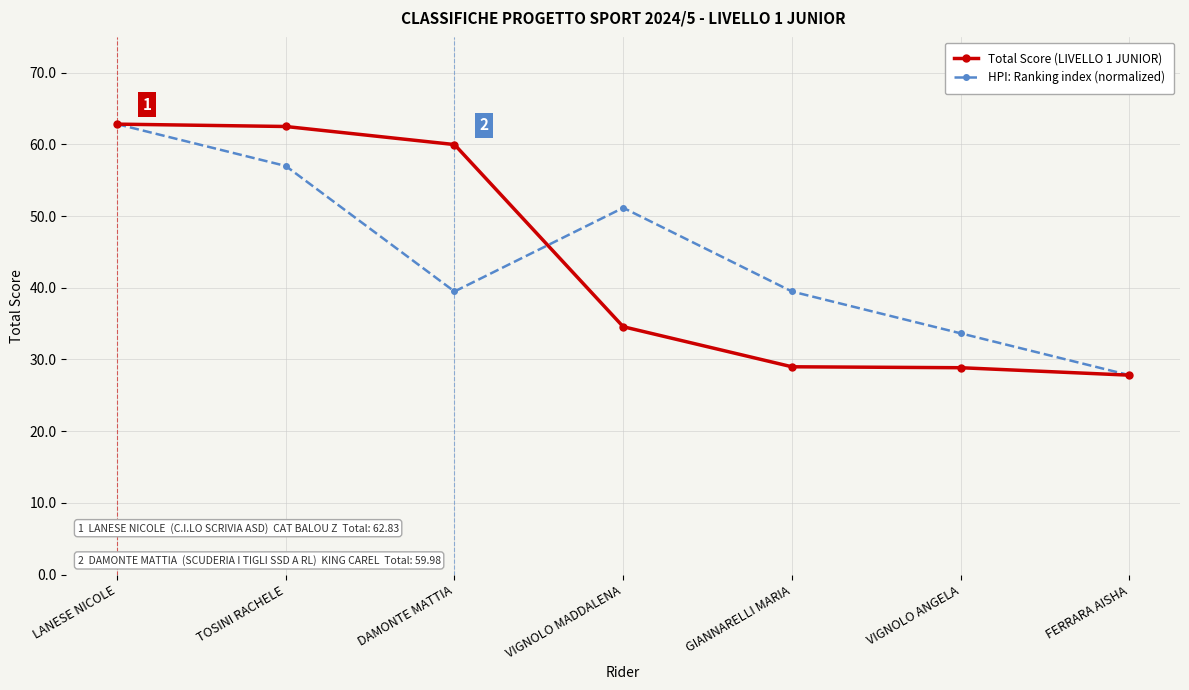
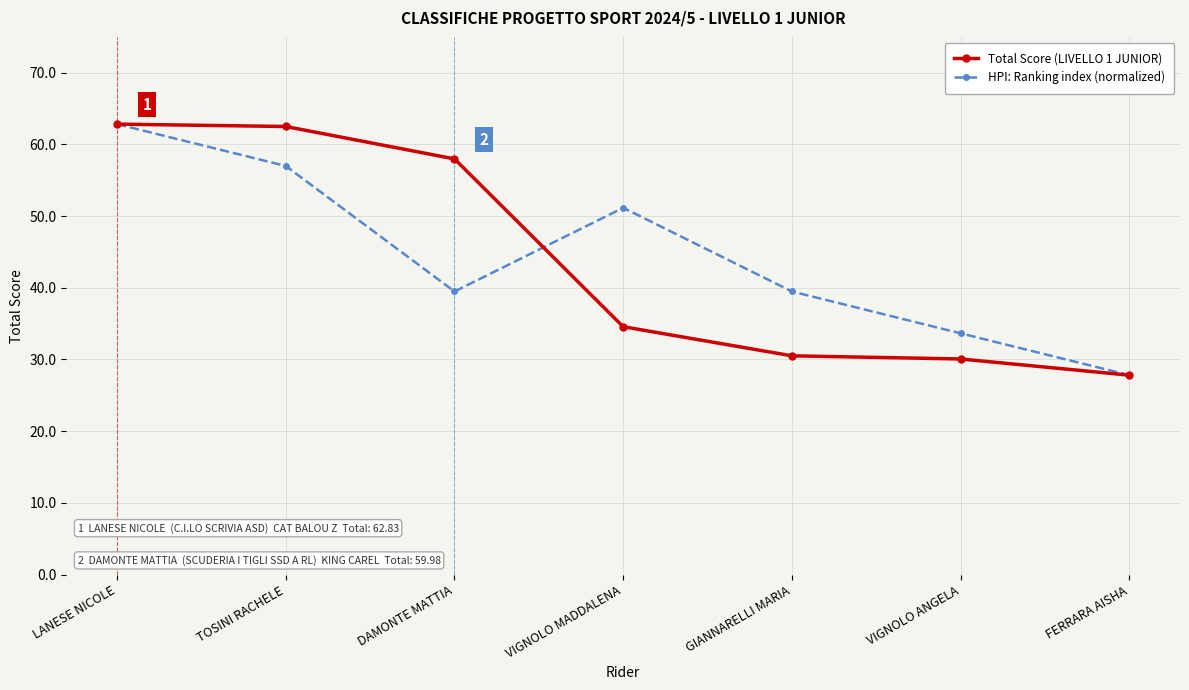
  {
    "Total Score (LIVELLO 1 JUNIOR)": {
      "TOSINI RACHELE": 63,
-     "DAMONTE MATTIA": 60,
+     "DAMONTE MATTIA": 58,
      "VIGNOLO MADDALENA": 35,
-     "GIANNARELLI MARIA": 29,
-     "VIGNOLO ANGELA": 29
+     "GIANNARELLI MARIA": 31,
+     "VIGNOLO ANGELA": 30
    },
    "HPI: Ranking index (normalized)": {
      "TOSINI RACHELE": 57,
      "DAMONTE MATTIA": 39,
      "VIGNOLO MADDALENA": 51,
      "GIANNARELLI MARIA": 39,
      "VIGNOLO ANGELA": 34
    }
  }
